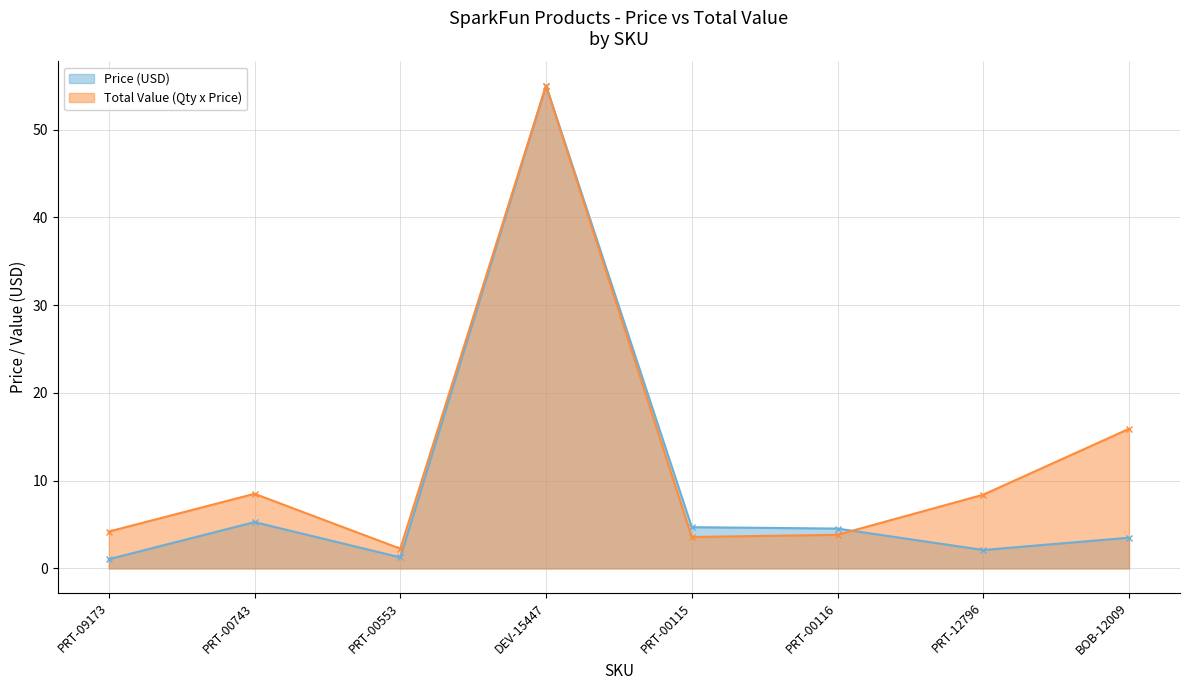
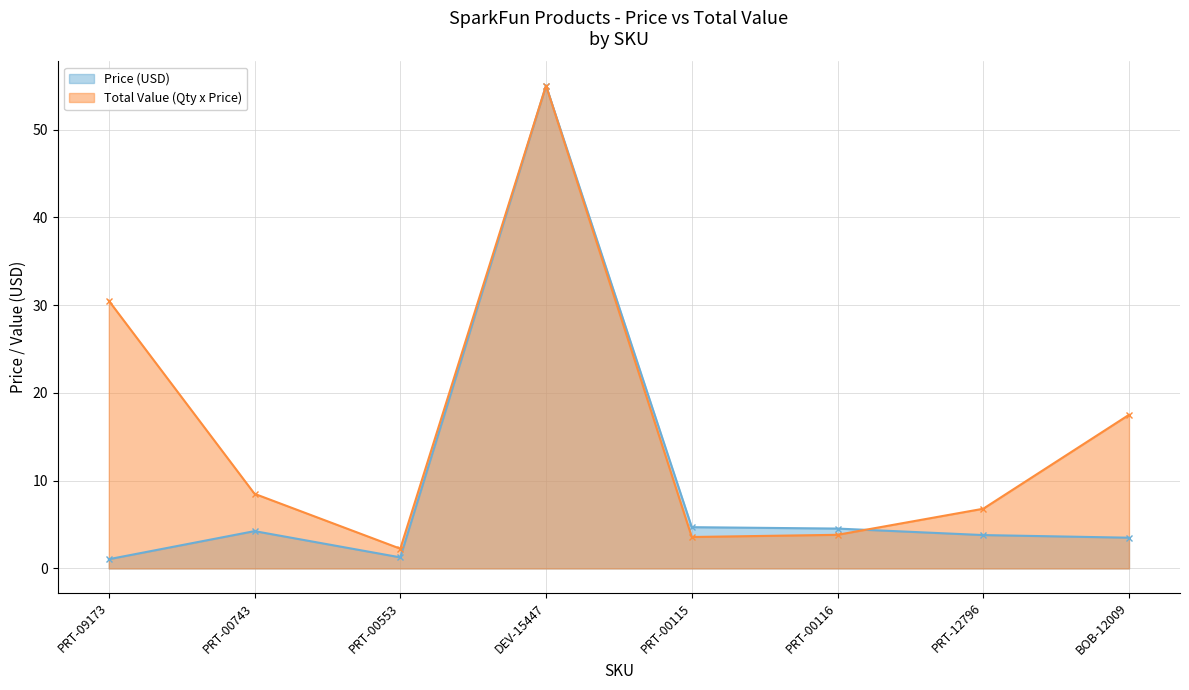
  {
    "Price (USD)": {
      "PRT-09173": 1,
-     "PRT-00743": 5,
+     "PRT-00743": 4,
      "PRT-00553": 1,
      "PRT-00115": 5,
      "PRT-00116": 5,
-     "PRT-12796": 2,
+     "PRT-12796": 4,
      "BOB-12009": 4
    },
    "Total Value (Qty x Price)": {
-     "PRT-09173": 4,
+     "PRT-09173": 31,
      "PRT-00743": 9,
      "PRT-00553": 2,
      "PRT-00115": 4,
      "PRT-00116": 4,
-     "PRT-12796": 8,
-     "BOB-12009": 16
+     "PRT-12796": 7,
+     "BOB-12009": 18
    }
  }
